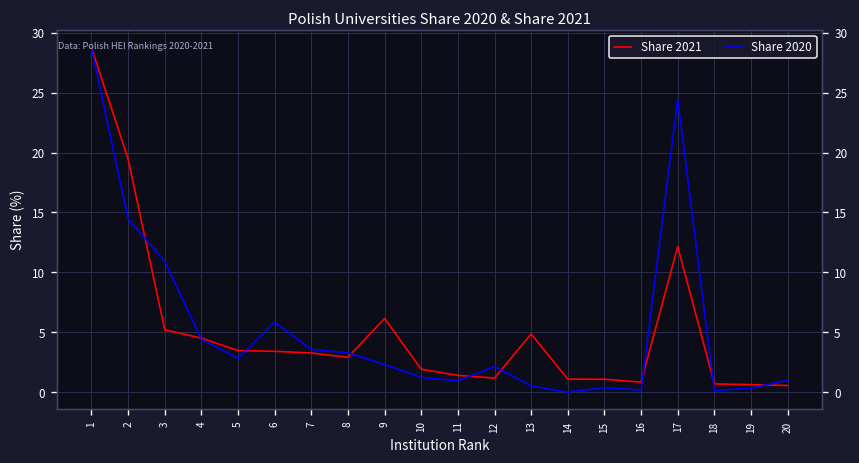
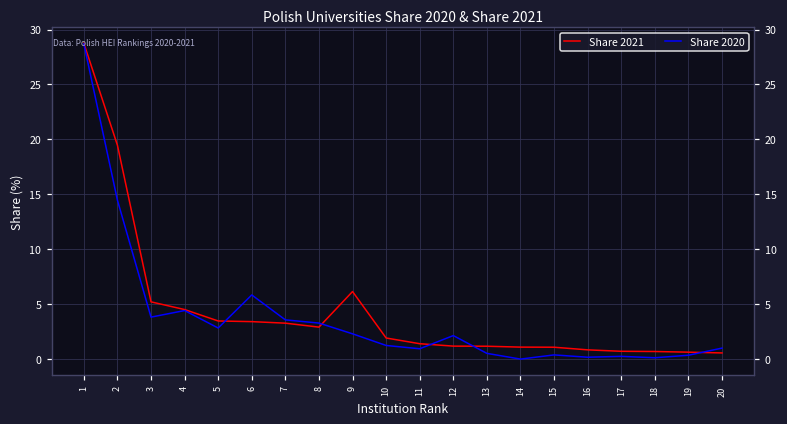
  {
    "Share 2021": {
      "2": 19,
      "3": 5,
      "5": 3,
      "6": 3,
      "7": 3,
      "8": 3,
      "9": 6,
      "10": 2,
      "11": 1,
      "12": 1,
-     "13": 5,
+     "13": 1,
      "14": 1,
      "15": 1,
      "16": 1,
-     "17": 12,
+     "17": 1,
      "18": 1,
      "19": 1,
      "20": 1
    },
    "Share 2020": {
      "2": 14,
-     "3": 11,
+     "3": 4,
      "5": 3,
      "6": 6,
      "7": 4,
      "8": 3,
      "9": 2,
      "10": 1,
      "11": 1,
      "12": 2,
      "13": 1,
      "14": 0,
      "15": 0,
      "16": 0,
-     "17": 24,
+     "17": 0,
      "18": 0,
      "19": 0,
      "20": 1
    }
  }
